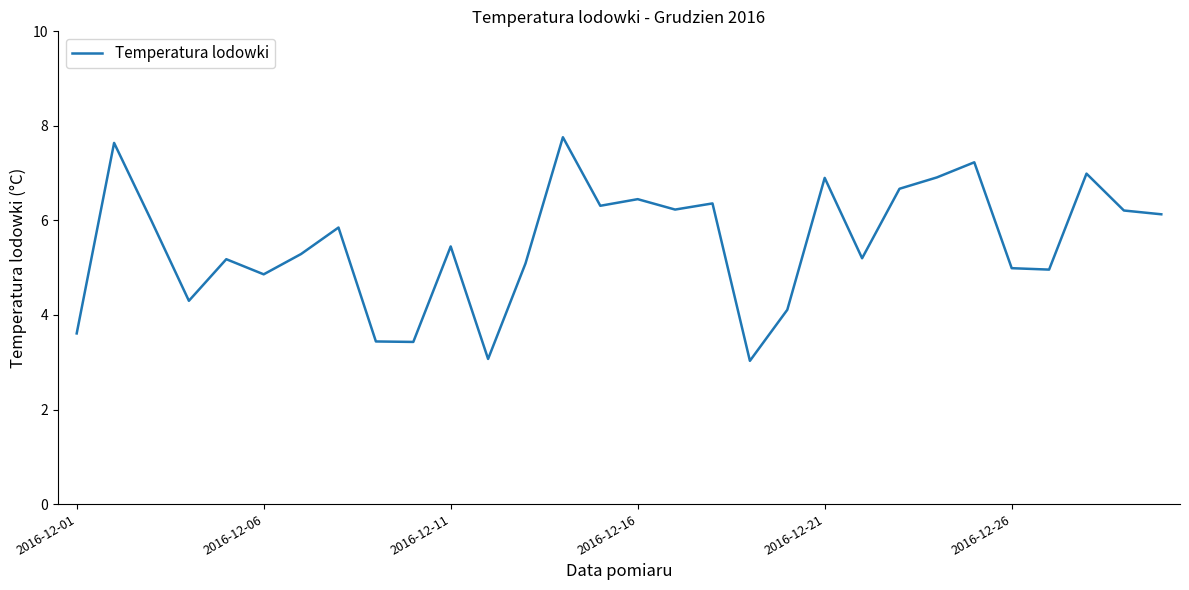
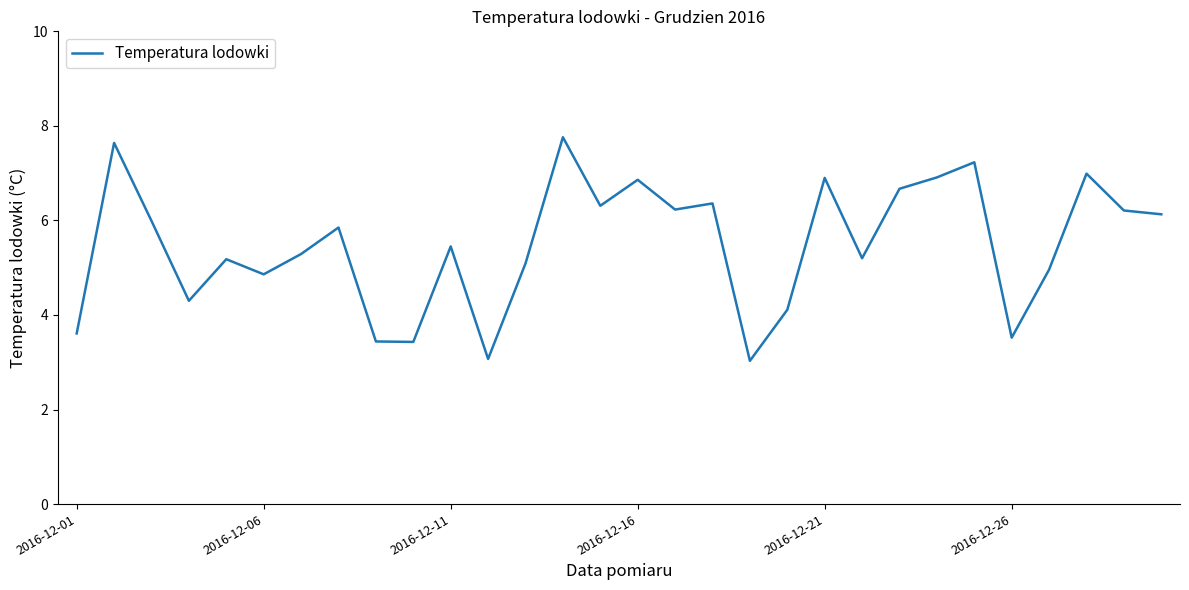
  {
    "2016-12-01": 3.6,
    "2016-12-06": 4.9,
    "2016-12-11": 5.5,
-   "2016-12-16": 6.5,
+   "2016-12-16": 6.9,
    "2016-12-21": 6.9,
-   "2016-12-26": 5.0
+   "2016-12-26": 3.5
  }
